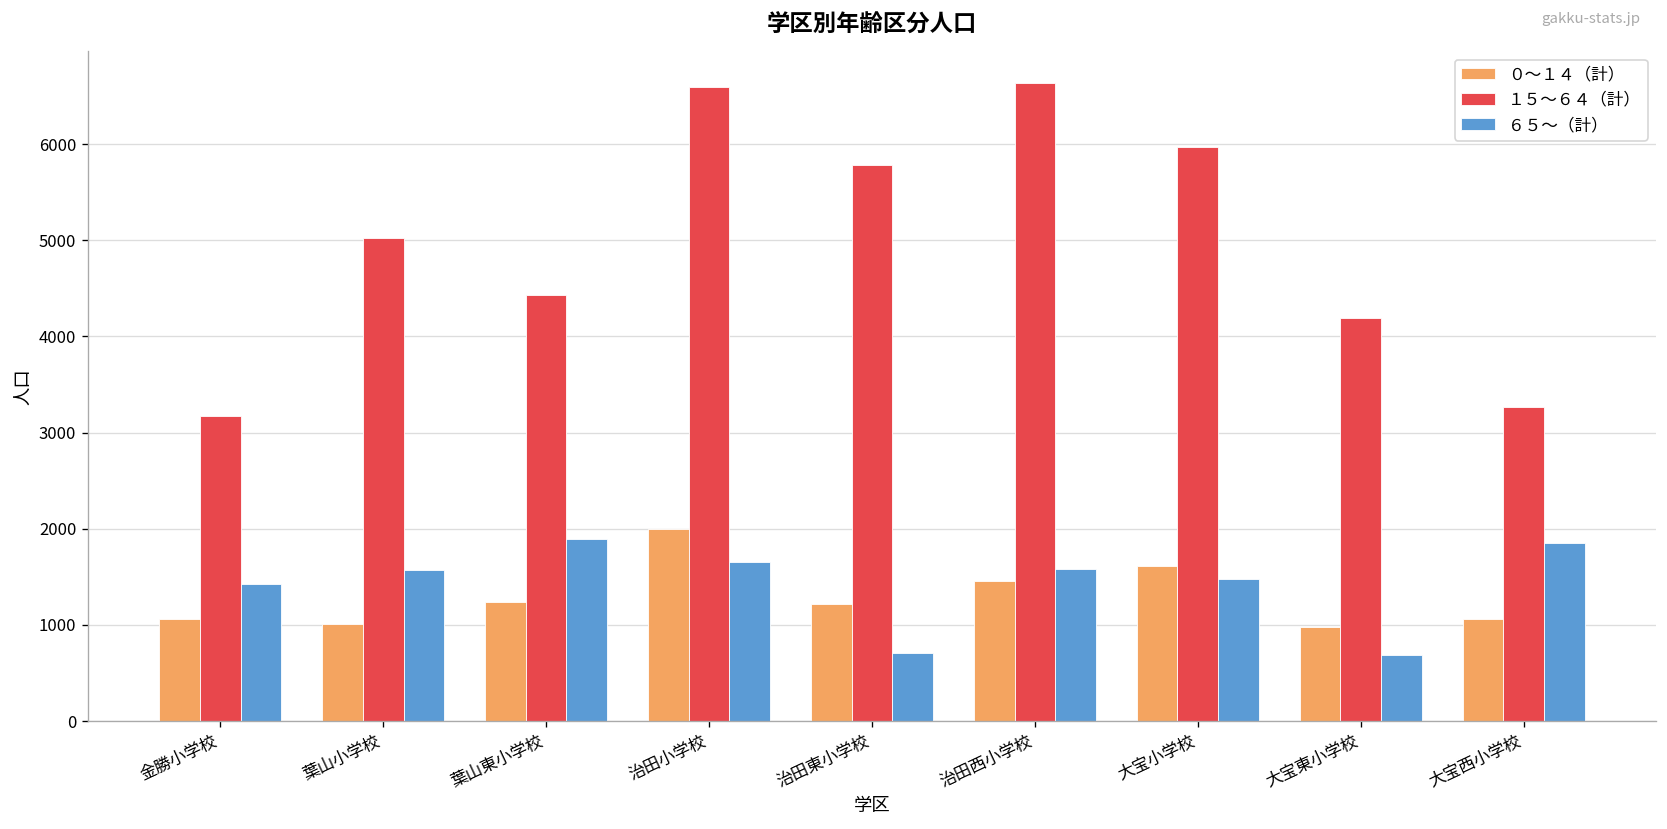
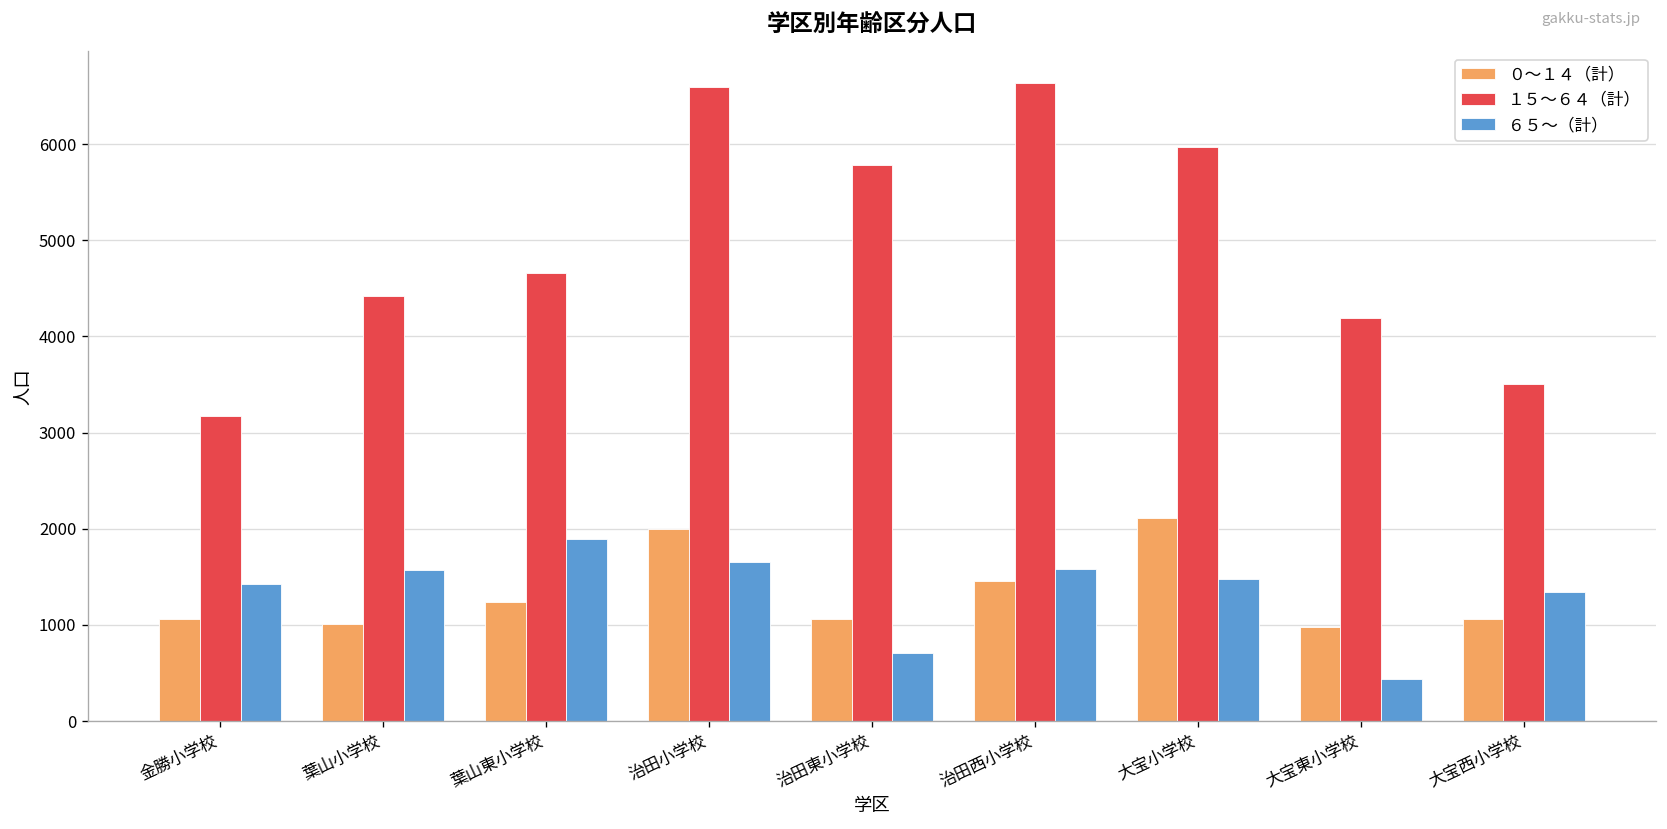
  {
    "０～１４（計）": {
      "金勝小学校": 1100,
      "葉山小学校": 1000,
      "葉山東小学校": 1200,
      "治田小学校": 2000,
-     "治田東小学校": 1200,
+     "治田東小学校": 1100,
      "治田西小学校": 1500,
-     "大宝小学校": 1600,
+     "大宝小学校": 2100,
      "大宝東小学校": 1000,
      "大宝西小学校": 1100
    },
    "１５～６４（計）": {
      "金勝小学校": 3200,
-     "葉山小学校": 5000,
-     "葉山東小学校": 4400,
+     "葉山小学校": 4400,
+     "葉山東小学校": 4700,
      "治田小学校": 6600,
      "治田東小学校": 5800,
      "治田西小学校": 6600,
      "大宝小学校": 6000,
      "大宝東小学校": 4200,
-     "大宝西小学校": 3300
+     "大宝西小学校": 3500
    },
    "６５～（計）": {
      "金勝小学校": 1400,
      "葉山小学校": 1600,
      "葉山東小学校": 1900,
      "治田小学校": 1700,
      "治田東小学校": 700,
      "治田西小学校": 1600,
      "大宝小学校": 1500,
-     "大宝東小学校": 700,
-     "大宝西小学校": 1900
+     "大宝東小学校": 400,
+     "大宝西小学校": 1300
    }
  }
